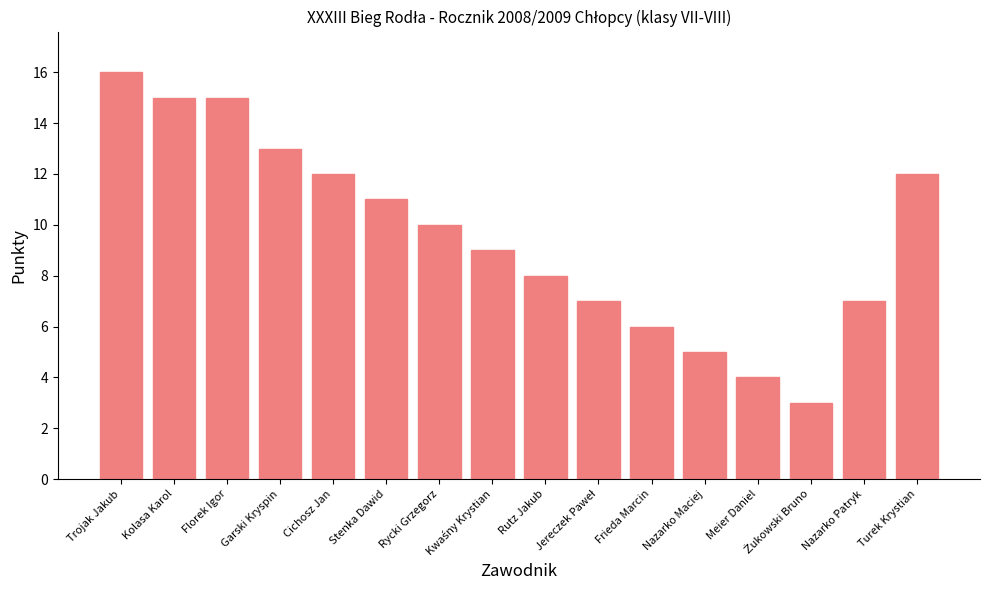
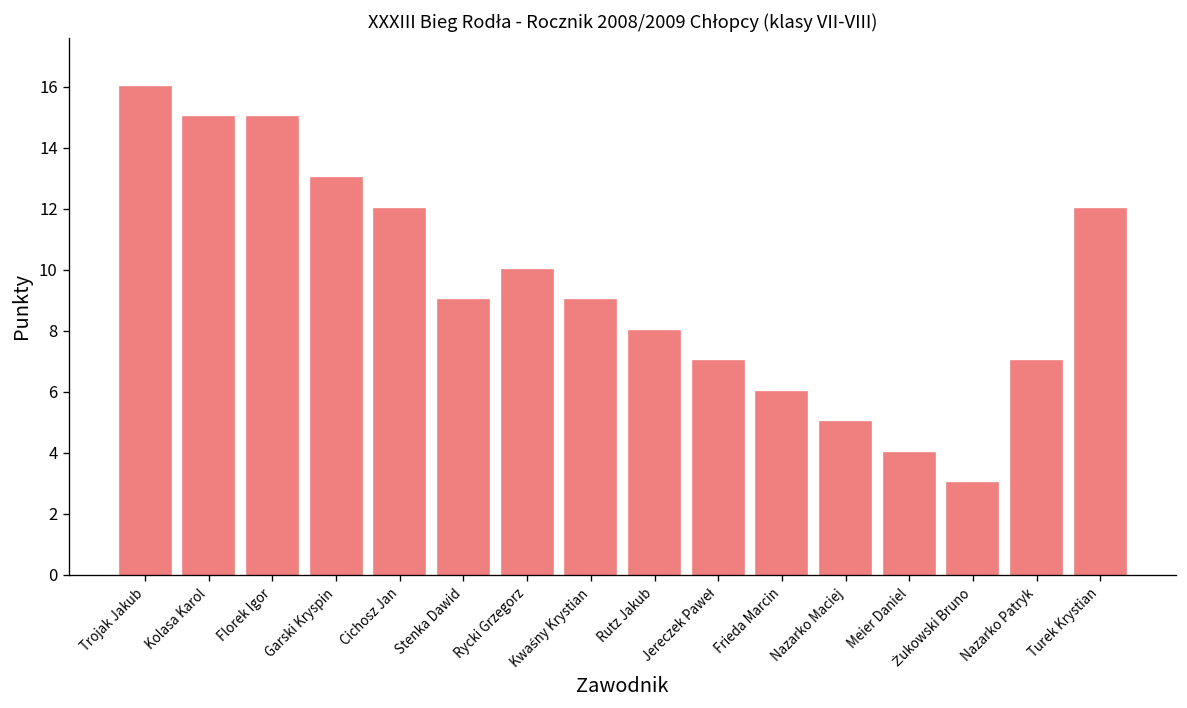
  {
    "Trojak Jakub": 16,
    "Kolasa Karol": 15,
    "Florek Igor": 15,
    "Garski Kryspin": 13,
    "Cichosz Jan": 12,
-   "Stenka Dawid": 11,
+   "Stenka Dawid": 9,
    "Rycki Grzegorz": 10,
    "Kwaśny Krystian": 9,
    "Rutz Jakub": 8,
    "Jereczek Paweł": 7,
    "Frieda Marcin": 6,
    "Nazarko Maciej": 5,
    "Meier Daniel": 4,
    "Żukowski Bruno": 3,
    "Nazarko Patryk": 7,
    "Turek Krystian": 12
  }
